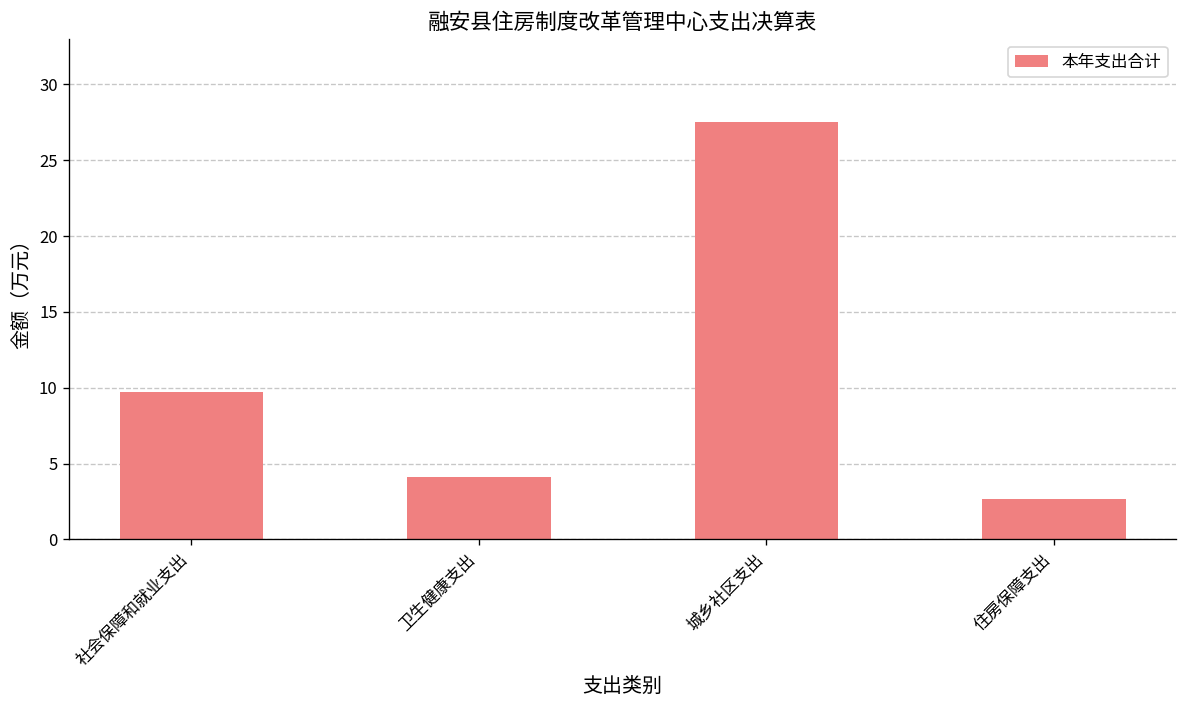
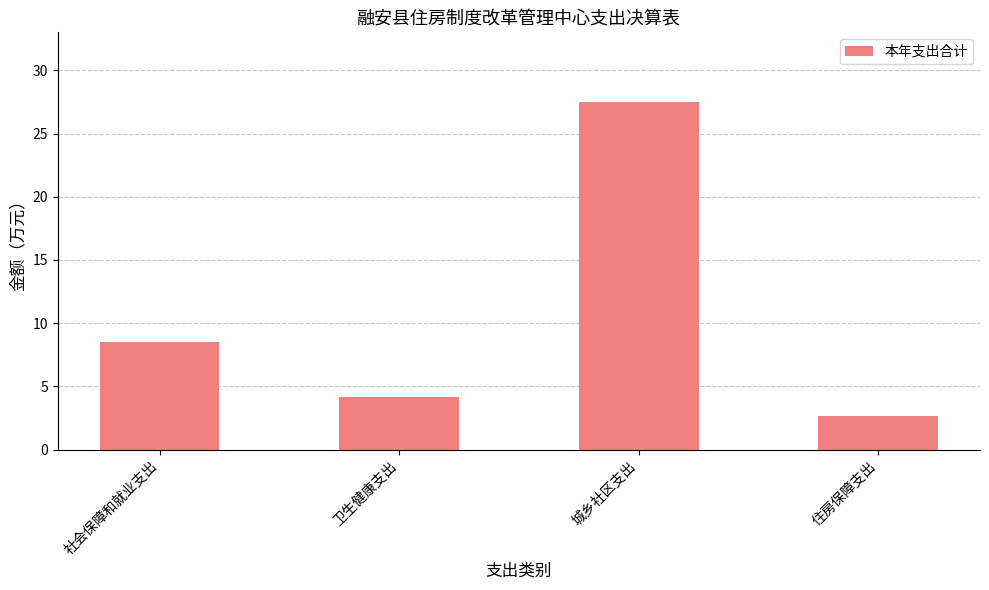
  {
-   "社会保障和就业支出": 9.7,
+   "社会保障和就业支出": 8.5,
    "卫生健康支出": 4.1,
    "城乡社区支出": 27.5,
    "住房保障支出": 2.7
  }
